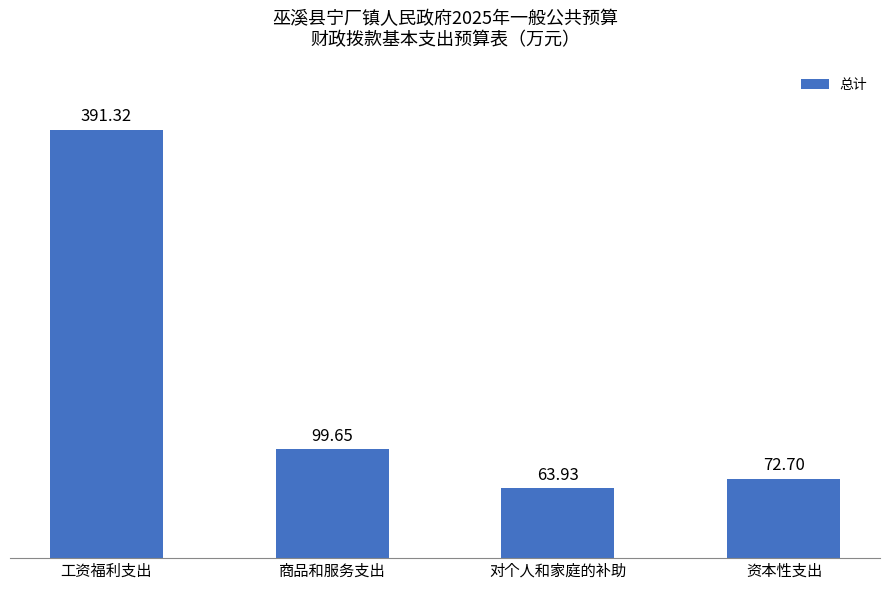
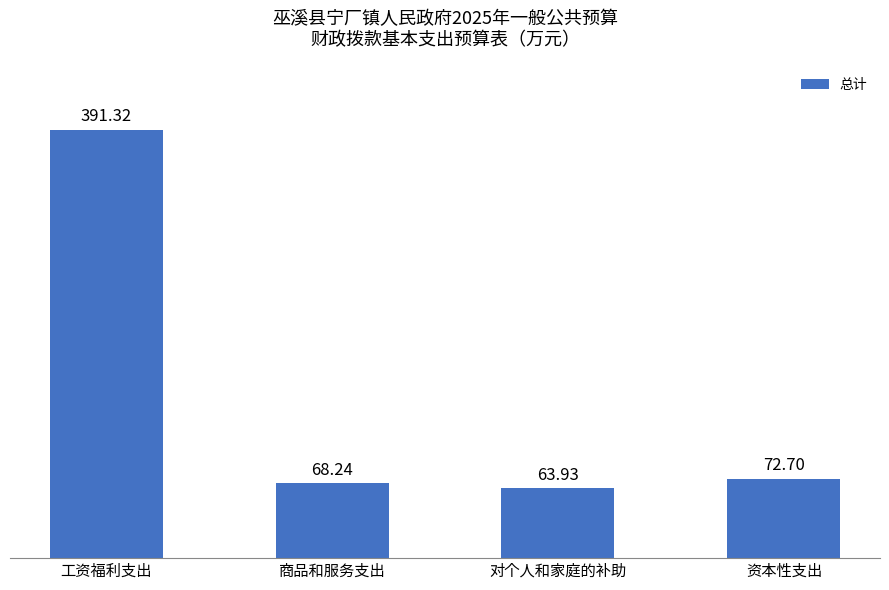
  {
    "工资福利支出": 391.32,
-   "商品和服务支出": 99.65,
+   "商品和服务支出": 68.24,
    "对个人和家庭的补助": 63.93,
    "资本性支出": 72.70
  }
